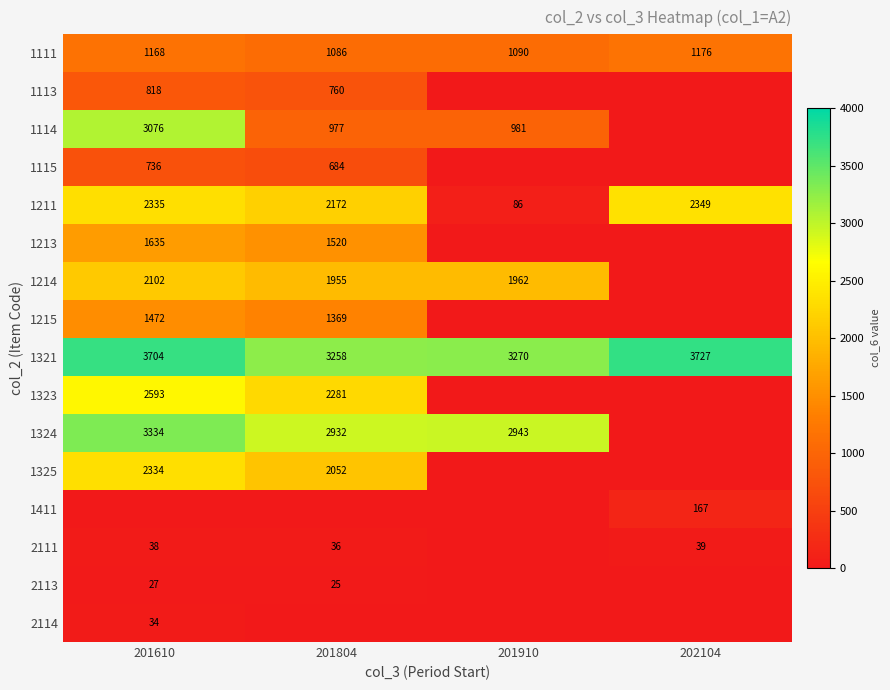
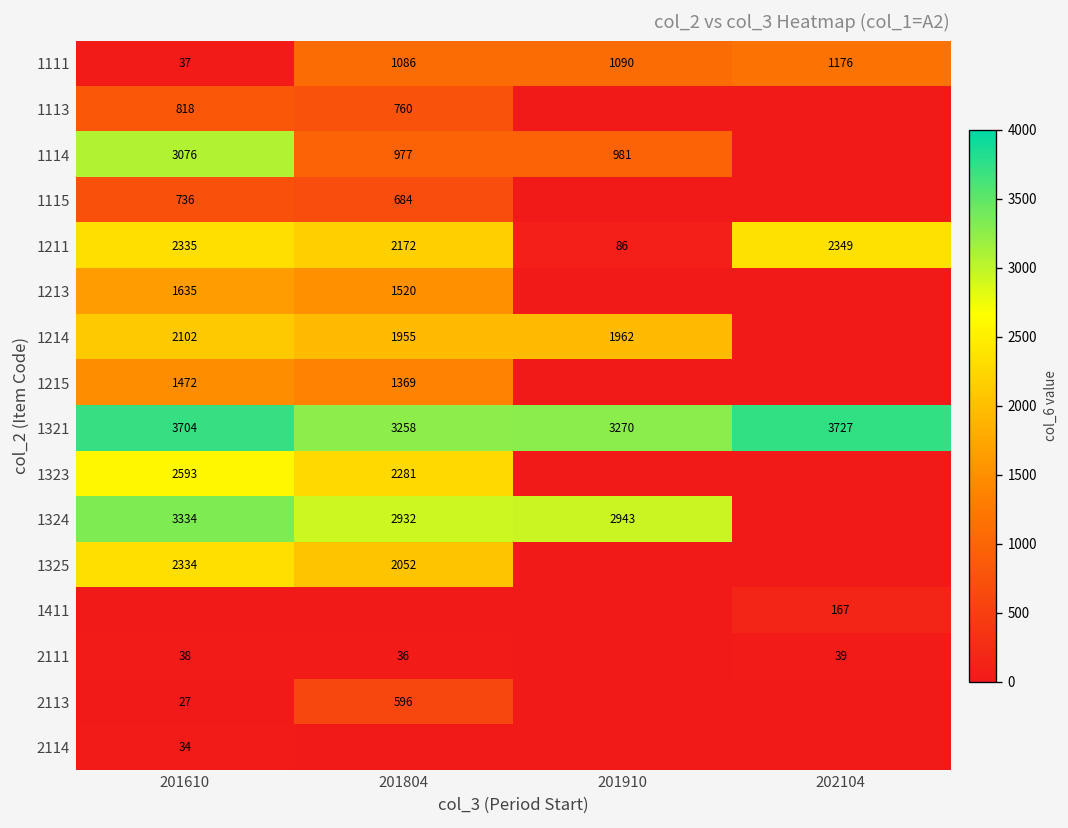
  {
    "1111": {
-     "201610": 1168,
+     "201610": 37,
      "201804": 1086,
      "201910": 1090,
      "202104": 1176
    },
    "1113": {
      "201610": 818,
      "201804": 760
    },
    "1114": {
      "201610": 3076,
      "201804": 977,
      "201910": 981
    },
    "1115": {
      "201610": 736,
      "201804": 684
    },
    "1211": {
      "201610": 2335,
      "201804": 2172,
      "201910": 86,
      "202104": 2349
    },
    "1213": {
      "201610": 1635,
      "201804": 1520
    },
    "1214": {
      "201610": 2102,
      "201804": 1955,
      "201910": 1962
    },
    "1215": {
      "201610": 1472,
      "201804": 1369
    },
    "1321": {
      "201610": 3704,
      "201804": 3258,
      "201910": 3270,
      "202104": 3727
    },
    "1323": {
      "201610": 2593,
      "201804": 2281
    },
    "1324": {
      "201610": 3334,
      "201804": 2932,
      "201910": 2943
    },
    "1325": {
      "201610": 2334,
      "201804": 2052
    },
    "1411": {
      "202104": 167
    },
    "2111": {
      "201610": 38,
      "201804": 36,
      "202104": 39
    },
    "2113": {
      "201610": 27,
-     "201804": 25
+     "201804": 596
    },
    "2114": {
      "201610": 34
    }
  }
